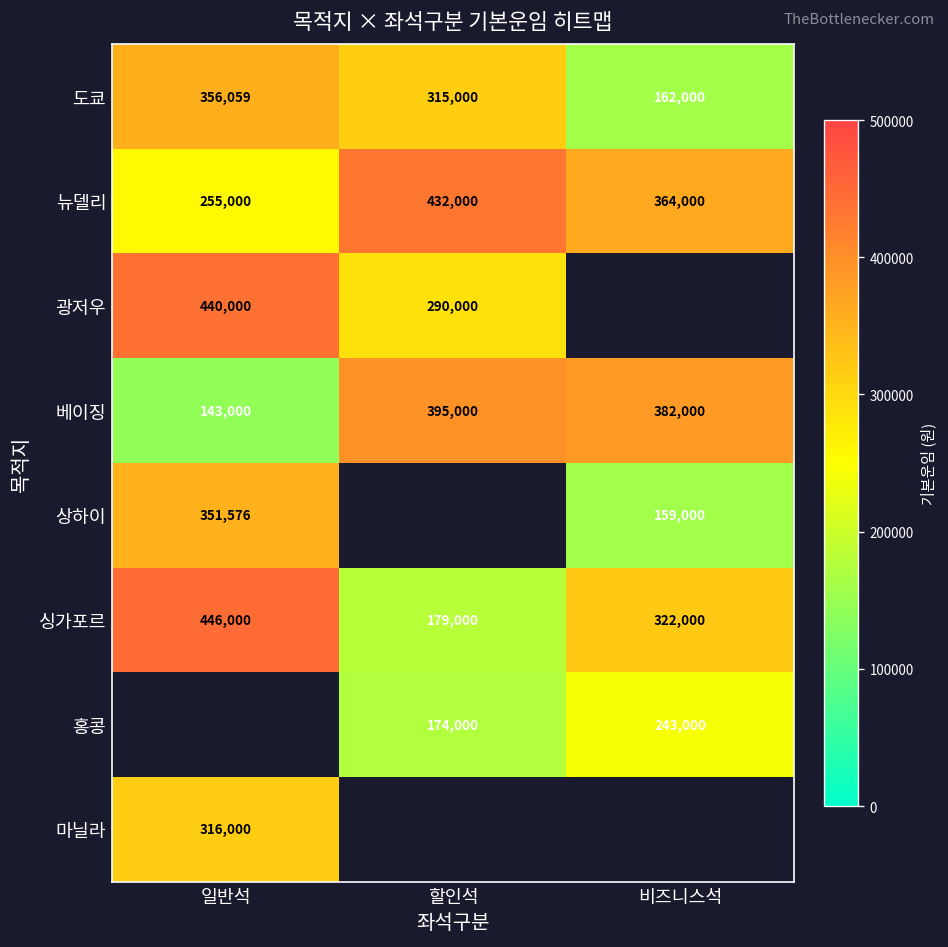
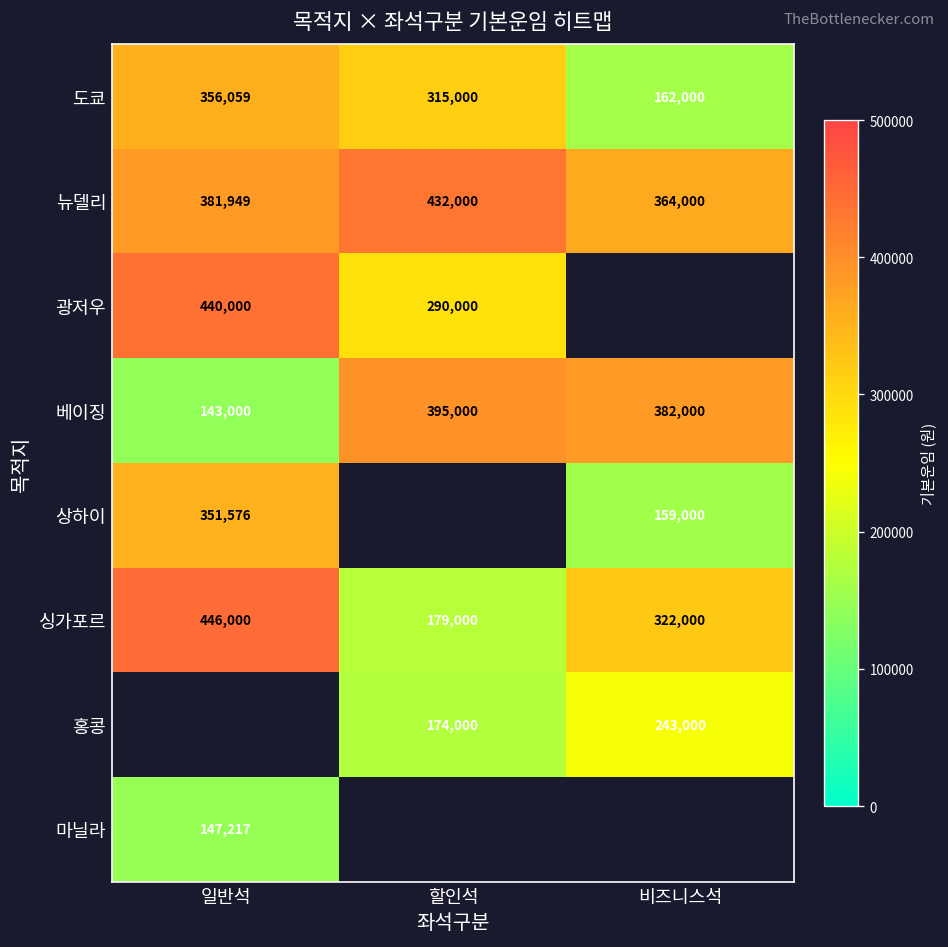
  {
    "도쿄": {
      "일반석": "356,059",
      "할인석": "315,000",
      "비즈니스석": "162,000"
    },
    "뉴델리": {
-     "일반석": "255,000",
+     "일반석": "381,949",
      "할인석": "432,000",
      "비즈니스석": "364,000"
    },
    "광저우": {
      "일반석": "440,000",
      "할인석": "290,000"
    },
    "베이징": {
      "일반석": "143,000",
      "할인석": "395,000",
      "비즈니스석": "382,000"
    },
    "상하이": {
      "일반석": "351,576",
      "비즈니스석": "159,000"
    },
    "싱가포르": {
      "일반석": "446,000",
      "할인석": "179,000",
      "비즈니스석": "322,000"
    },
    "홍콩": {
      "할인석": "174,000",
      "비즈니스석": "243,000"
    },
    "마닐라": {
-     "일반석": "316,000"
+     "일반석": "147,217"
    }
  }
